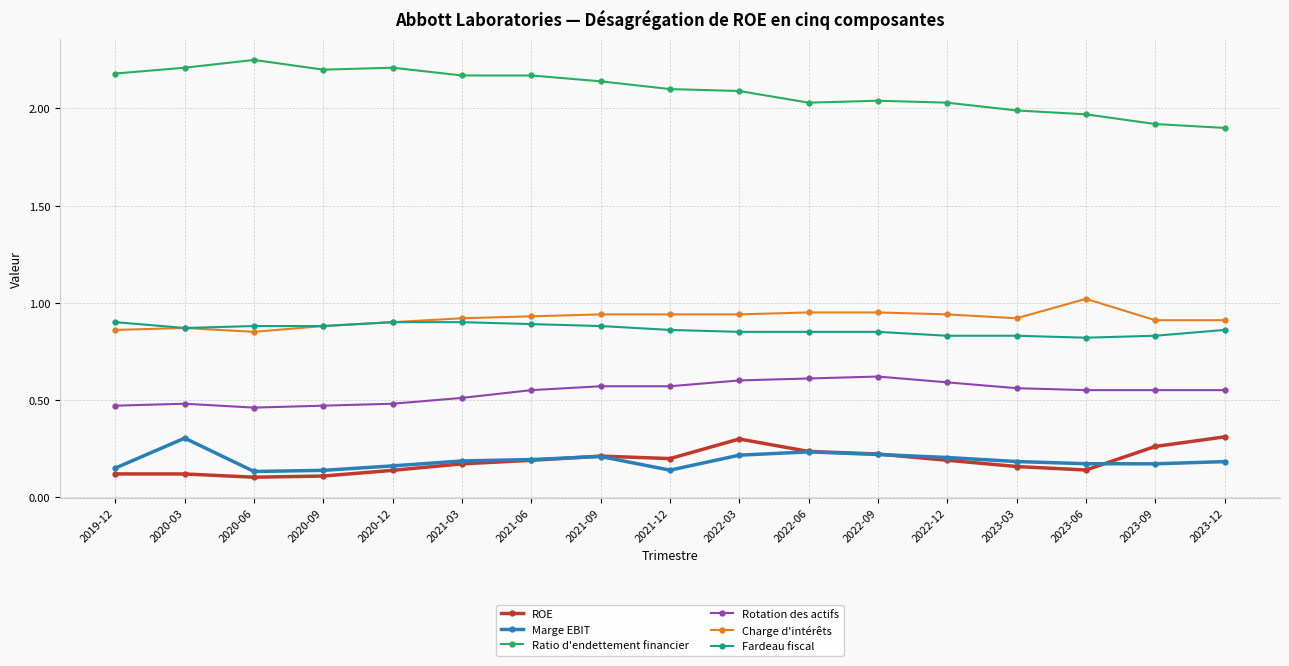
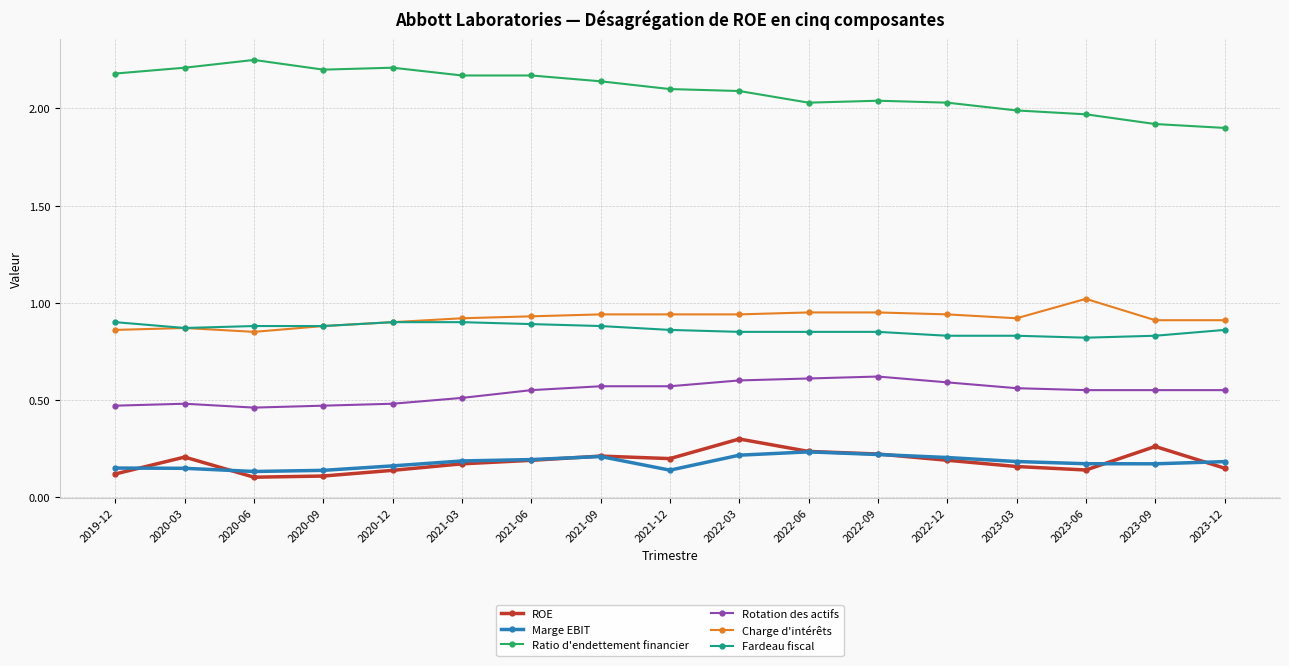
  {
    "ROE": {
      "2019-12": 0.12,
-     "2020-03": 0.12,
+     "2020-03": 0.21,
      "2020-06": 0.10,
      "2020-09": 0.11,
      "2020-12": 0.14,
      "2021-03": 0.17,
      "2021-12": 0.20,
      "2022-03": 0.30,
      "2022-12": 0.19,
      "2023-03": 0.16,
      "2023-06": 0.14,
      "2023-09": 0.26,
-     "2023-12": 0.31
+     "2023-12": 0.15
    },
    "Marge EBIT": {
      "2019-12": 0.15,
-     "2020-03": 0.30,
+     "2020-03": 0.15,
      "2020-06": 0.13,
      "2020-09": 0.14,
      "2020-12": 0.16,
      "2021-03": 0.19,
      "2021-12": 0.14,
      "2022-03": 0.22,
      "2022-12": 0.20,
      "2023-03": 0.18,
      "2023-06": 0.17,
      "2023-09": 0.17,
      "2023-12": 0.18
    },
    "Rotation des actifs": {
      "2019-12": 0.47,
      "2020-03": 0.48,
      "2020-06": 0.46,
      "2020-09": 0.47,
      "2020-12": 0.48,
      "2021-03": 0.51,
      "2021-06": 0.55,
      "2021-09": 0.57,
      "2021-12": 0.57,
      "2022-03": 0.60,
      "2022-06": 0.61,
      "2022-09": 0.62,
      "2022-12": 0.59,
      "2023-03": 0.56,
      "2023-06": 0.55,
      "2023-09": 0.55,
      "2023-12": 0.55
    },
    "Charge d'intérêts": {
      "2019-12": 0.86,
      "2020-06": 0.85,
      "2021-03": 0.92,
      "2021-06": 0.93,
      "2021-09": 0.94,
      "2021-12": 0.94,
      "2022-03": 0.94,
      "2022-06": 0.95,
      "2022-09": 0.95,
      "2022-12": 0.94,
      "2023-03": 0.92,
      "2023-06": 1.02,
      "2023-09": 0.91,
      "2023-12": 0.91
    }
  }
